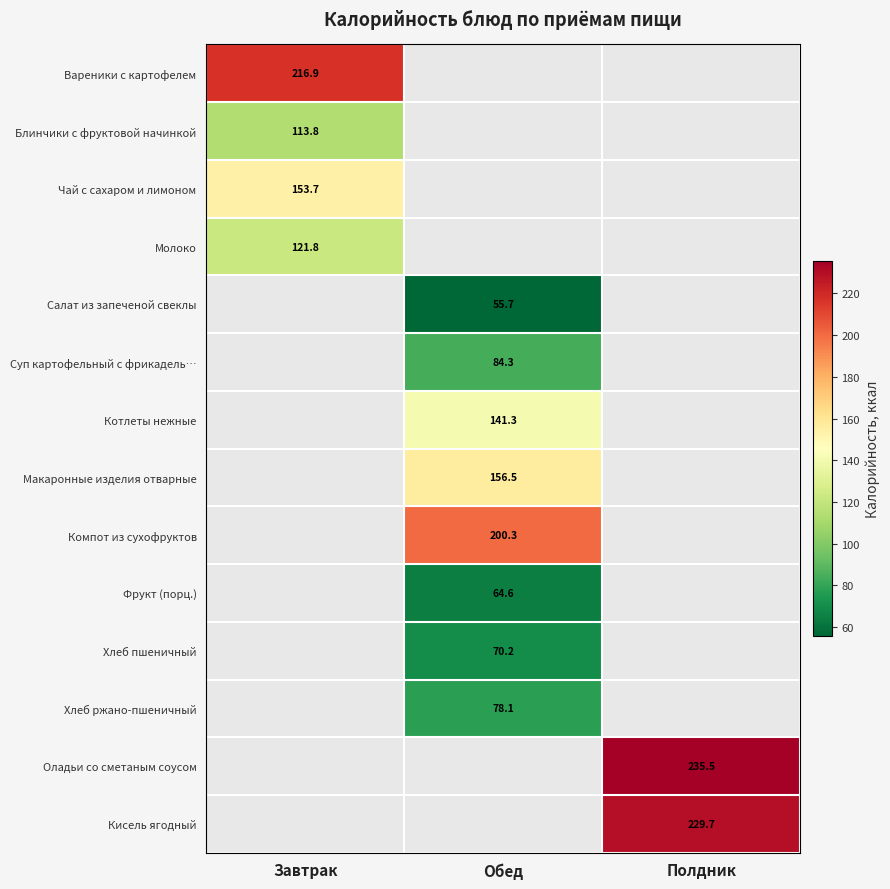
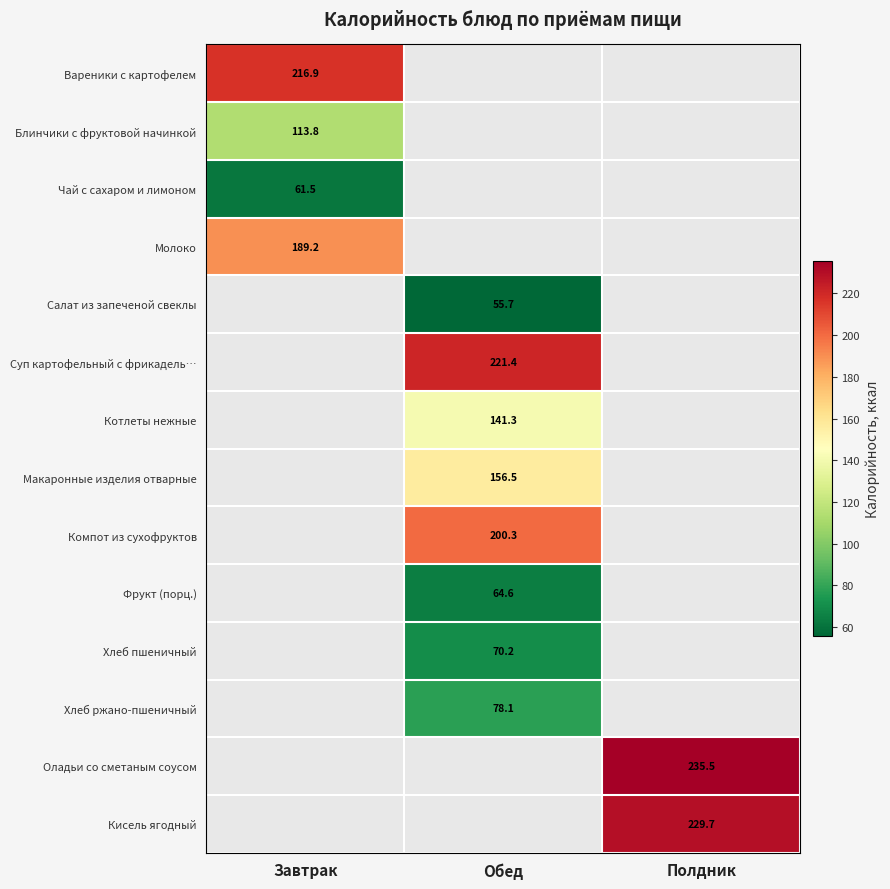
  {
    "Вареники с картофелем": {
      "Завтрак": 216.9
    },
    "Блинчики с фруктовой начинкой": {
      "Завтрак": 113.8
    },
    "Чай с сахаром и лимоном": {
-     "Завтрак": 153.7
+     "Завтрак": 61.5
    },
    "Молоко": {
-     "Завтрак": 121.8
+     "Завтрак": 189.2
    },
    "Салат из запеченой свеклы": {
      "Обед": 55.7
    },
    "Суп картофельный с фрикадель…": {
-     "Обед": 84.3
+     "Обед": 221.4
    },
    "Котлеты нежные": {
      "Обед": 141.3
    },
    "Макаронные изделия отварные": {
      "Обед": 156.5
    },
    "Компот из сухофруктов": {
      "Обед": 200.3
    },
    "Фрукт (порц.)": {
      "Обед": 64.6
    },
    "Хлеб пшеничный": {
      "Обед": 70.2
    },
    "Хлеб ржано-пшеничный": {
      "Обед": 78.1
    },
    "Оладьи со сметаным соусом": {
      "Полдник": 235.5
    },
    "Кисель ягодный": {
      "Полдник": 229.7
    }
  }
